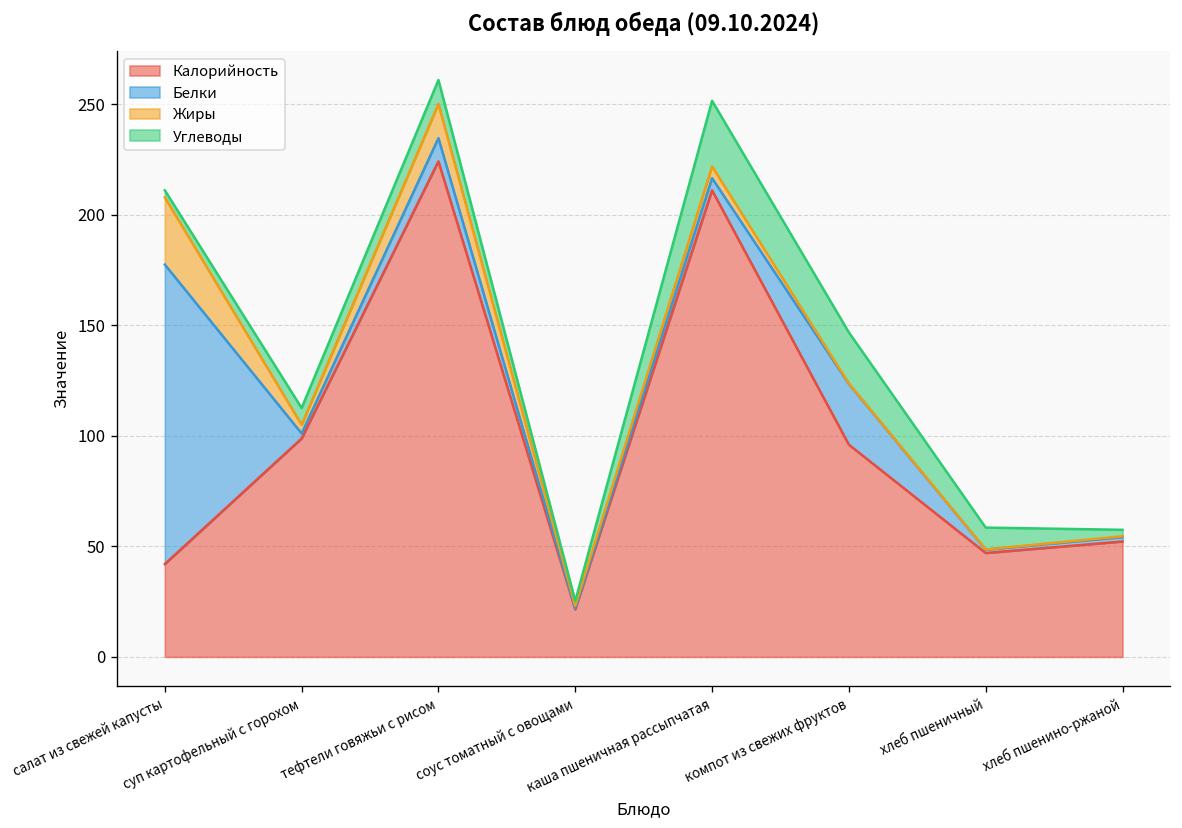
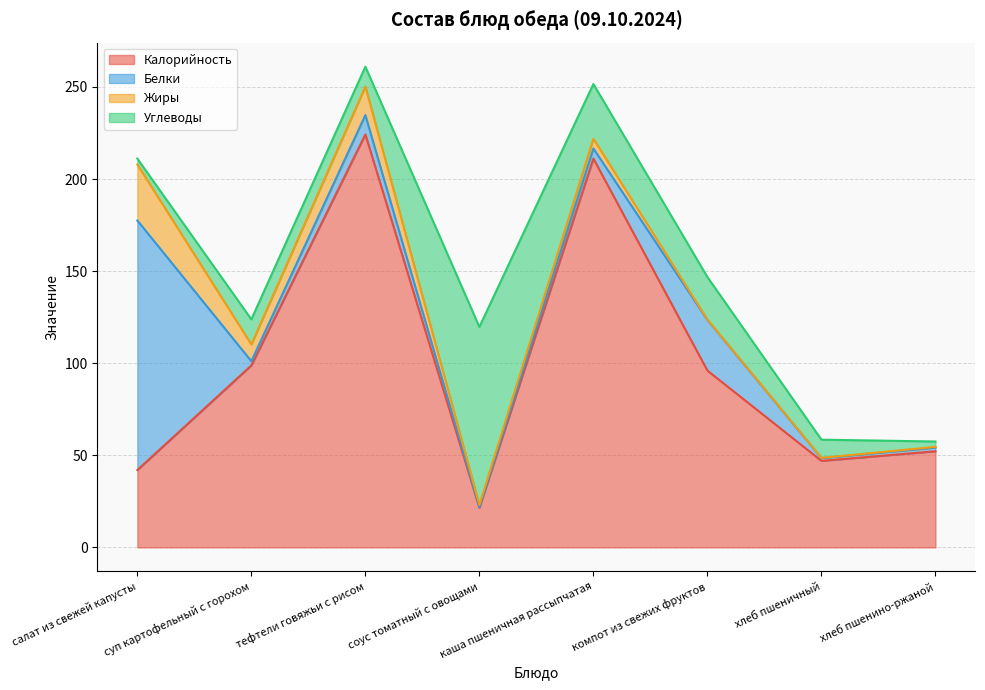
  {
    "Калорийность": {
      "салат из свежей капусты": 42,
      "суп картофельный с горохом": 99,
      "тефтели говяжьи с рисом": 224,
      "каша пшеничная рассыпчатая": 211,
      "компот из свежих фруктов": 96,
      "хлеб пшеничный": 47,
      "хлеб пшенино-ржаной": 52
    },
    "Белки": {
      "салат из свежей капусты": 136,
      "суп картофельный с горохом": 2,
      "тефтели говяжьи с рисом": 11,
      "каша пшеничная рассыпчатая": 6
    },
    "Жиры": {
      "салат из свежей капусты": 30,
-     "суп картофельный с горохом": 4,
+     "суп картофельный с горохом": 9,
      "тефтели говяжьи с рисом": 16,
      "каша пшеничная рассыпчатая": 5
    },
    "Углеводы": {
      "салат из свежей капусты": 3,
-     "суп картофельный с горохом": 8,
+     "суп картофельный с горохом": 14,
      "тефтели говяжьи с рисом": 11,
-     "соус томатный с овощами": 2,
+     "соус томатный с овощами": 97,
      "каша пшеничная рассыпчатая": 30,
      "компот из свежих фруктов": 23,
      "хлеб пшеничный": 10,
      "хлеб пшенино-ржаной": 3
    }
  }
